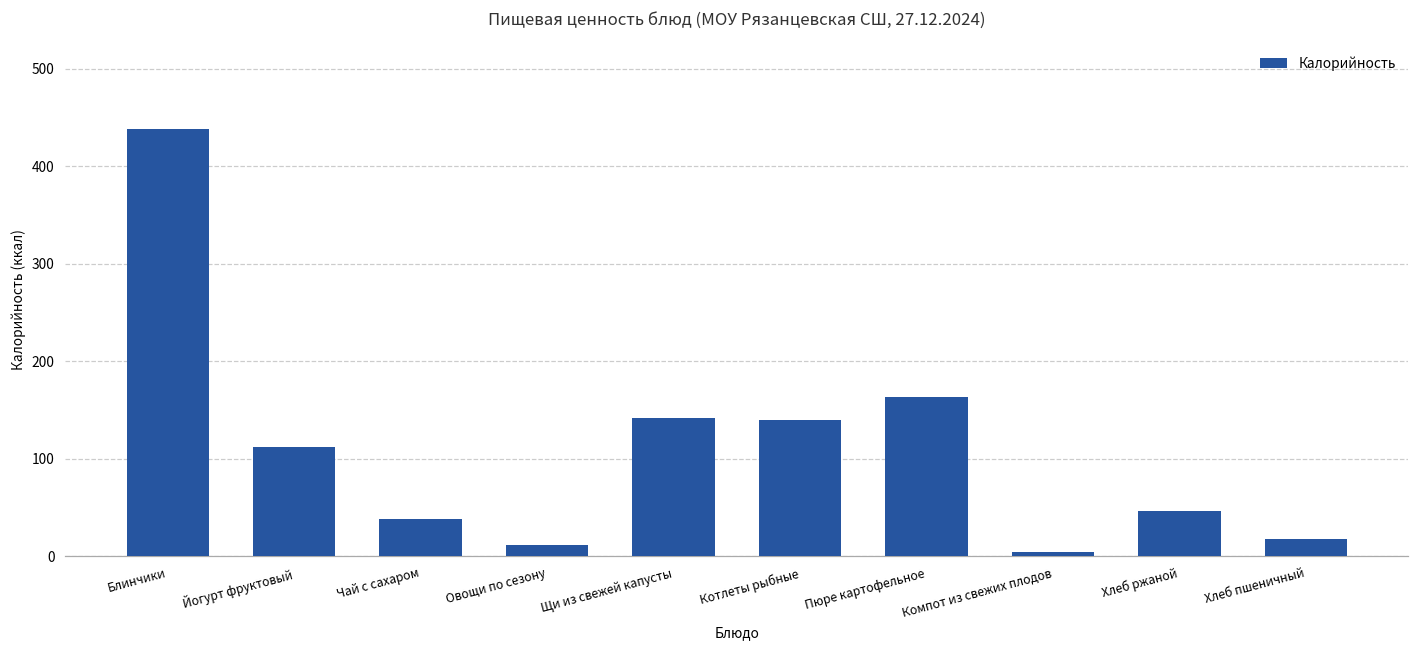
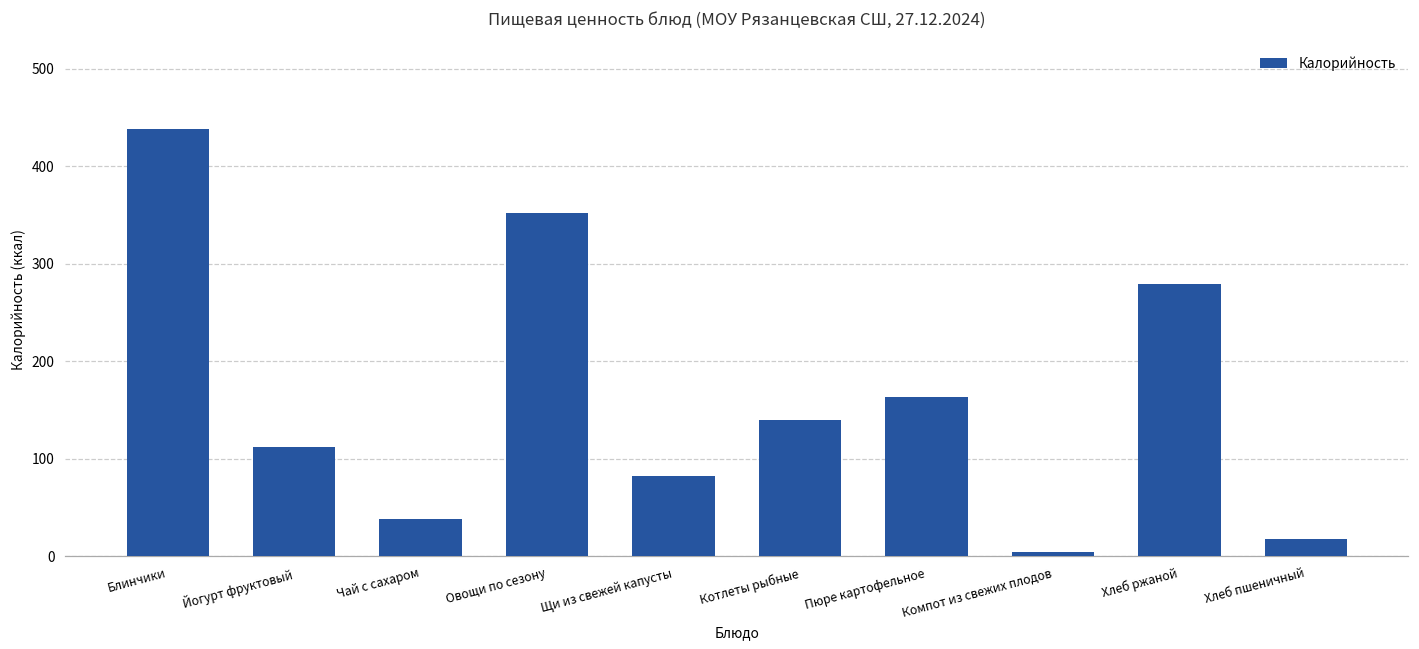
  {
    "Блинчики": 440,
    "Йогурт фруктовый": 110,
    "Чай с сахаром": 40,
-   "Овощи по сезону": 10,
-   "Щи из свежей капусты": 140,
+   "Овощи по сезону": 350,
+   "Щи из свежей капусты": 80,
    "Котлеты рыбные": 140,
    "Пюре картофельное": 160,
    "Компот из свежих плодов": 0,
-   "Хлеб ржаной": 50,
+   "Хлеб ржаной": 280,
    "Хлеб пшеничный": 20
  }
